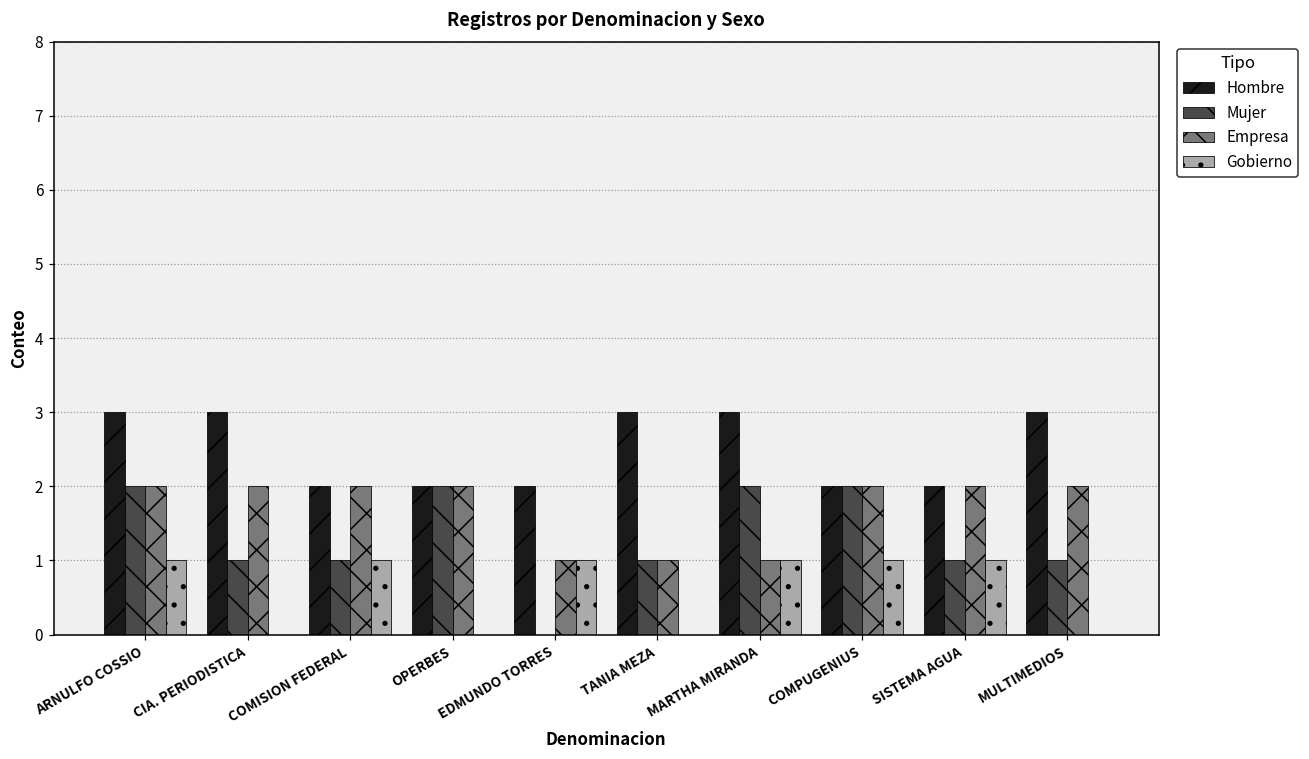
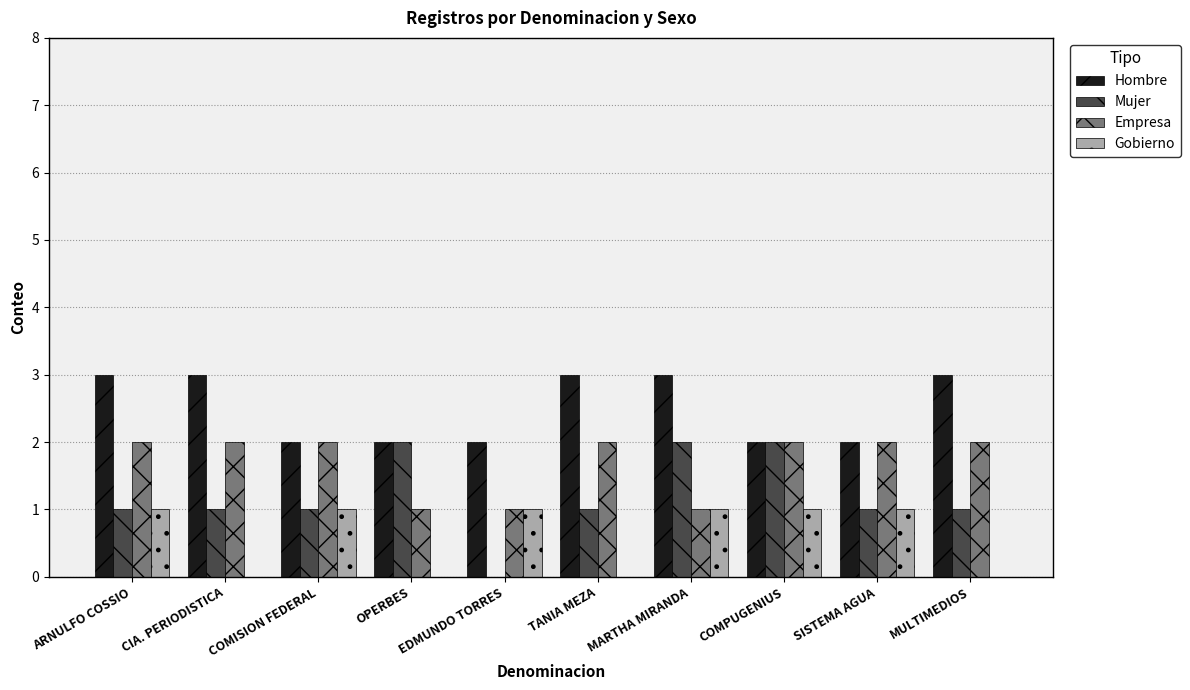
  {
    "Hombre": {
      "ARNULFO COSSIO": 3,
      "CIA. PERIODISTICA": 3,
      "COMISION FEDERAL": 2,
      "OPERBES": 2,
      "EDMUNDO TORRES": 2,
      "TANIA MEZA": 3,
      "MARTHA MIRANDA": 3,
      "COMPUGENIUS": 2,
      "SISTEMA AGUA": 2,
      "MULTIMEDIOS": 3
    },
    "Mujer": {
-     "ARNULFO COSSIO": 2,
+     "ARNULFO COSSIO": 1,
      "CIA. PERIODISTICA": 1,
      "COMISION FEDERAL": 1,
      "OPERBES": 2,
      "EDMUNDO TORRES": 0,
      "TANIA MEZA": 1,
      "MARTHA MIRANDA": 2,
      "COMPUGENIUS": 2,
      "SISTEMA AGUA": 1,
      "MULTIMEDIOS": 1
    },
    "Empresa": {
      "ARNULFO COSSIO": 2,
      "CIA. PERIODISTICA": 2,
      "COMISION FEDERAL": 2,
-     "OPERBES": 2,
+     "OPERBES": 1,
      "EDMUNDO TORRES": 1,
-     "TANIA MEZA": 1,
+     "TANIA MEZA": 2,
      "MARTHA MIRANDA": 1,
      "COMPUGENIUS": 2,
      "SISTEMA AGUA": 2,
      "MULTIMEDIOS": 2
    },
    "Gobierno": {
      "ARNULFO COSSIO": 1,
      "CIA. PERIODISTICA": 0,
      "COMISION FEDERAL": 1,
      "OPERBES": 0,
      "EDMUNDO TORRES": 1,
      "TANIA MEZA": 0,
      "MARTHA MIRANDA": 1,
      "COMPUGENIUS": 1,
      "SISTEMA AGUA": 1,
      "MULTIMEDIOS": 0
    }
  }
